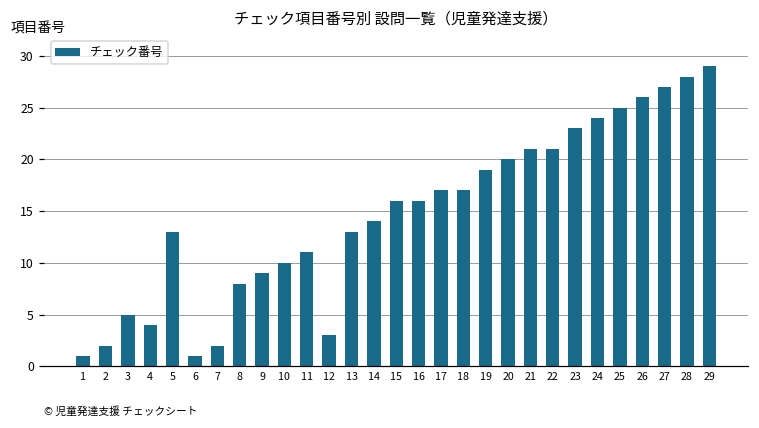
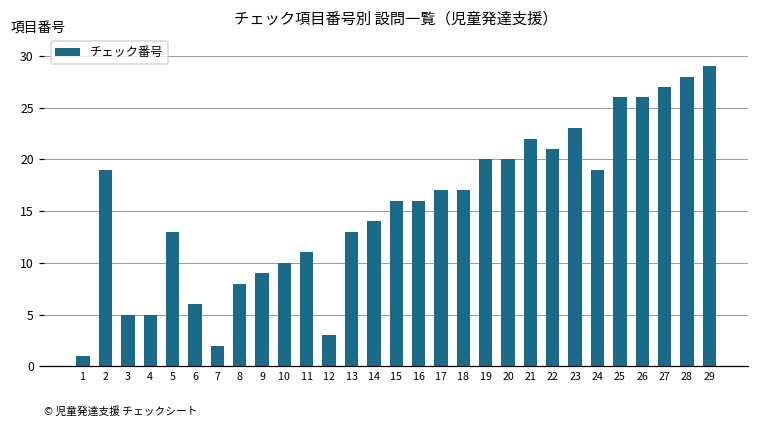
  {
    "1": 1,
-   "2": 2,
+   "2": 19,
    "3": 5,
-   "4": 4,
+   "4": 5,
    "5": 13,
-   "6": 1,
+   "6": 6,
    "7": 2,
    "8": 8,
    "9": 9,
    "10": 10,
    "11": 11,
    "12": 3,
    "13": 13,
    "14": 14,
    "15": 16,
    "16": 16,
    "17": 17,
    "18": 17,
-   "19": 19,
+   "19": 20,
    "20": 20,
-   "21": 21,
+   "21": 22,
    "22": 21,
    "23": 23,
-   "24": 24,
-   "25": 25,
+   "24": 19,
+   "25": 26,
    "26": 26,
    "27": 27,
    "28": 28,
    "29": 29
  }
